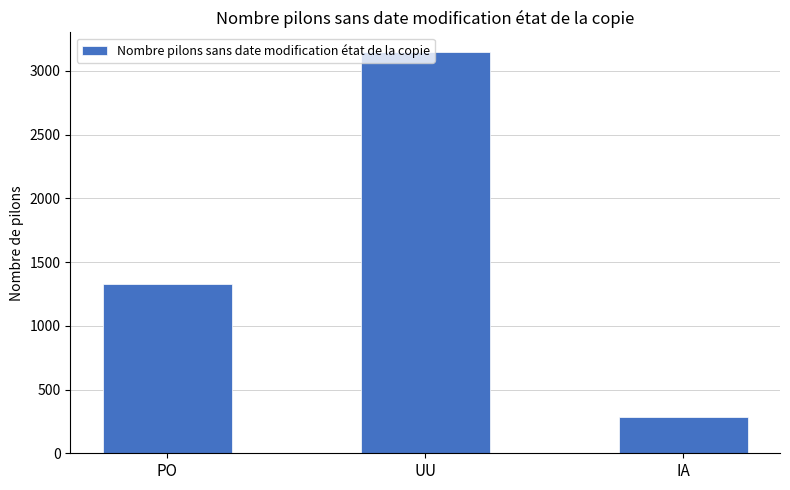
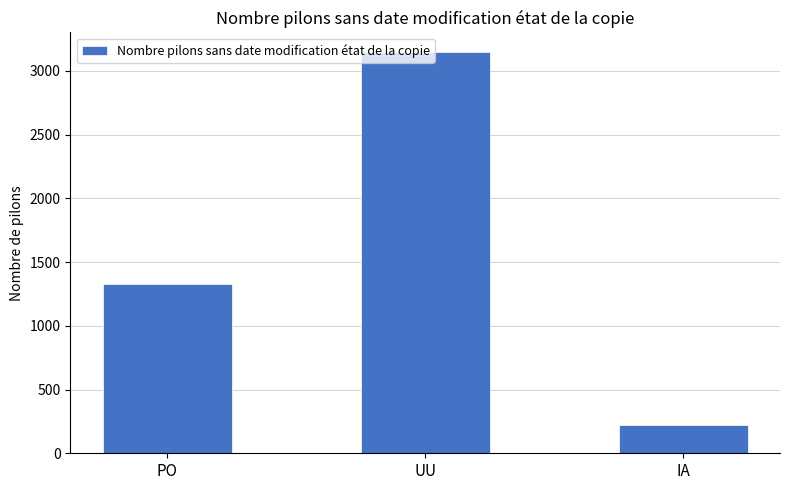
  {
    "PO": 1320,
-   "IA": 280
+   "IA": 220
  }
